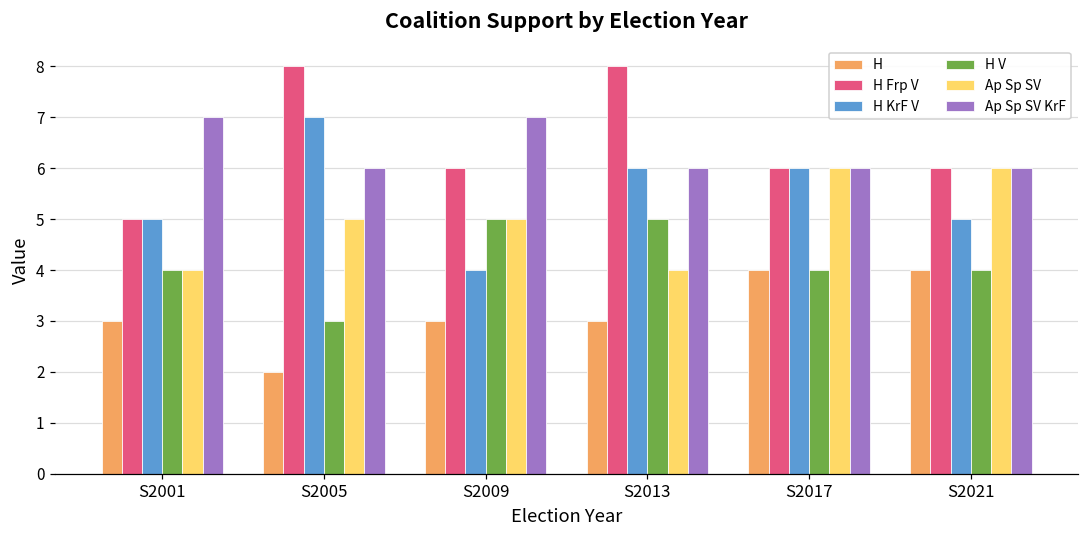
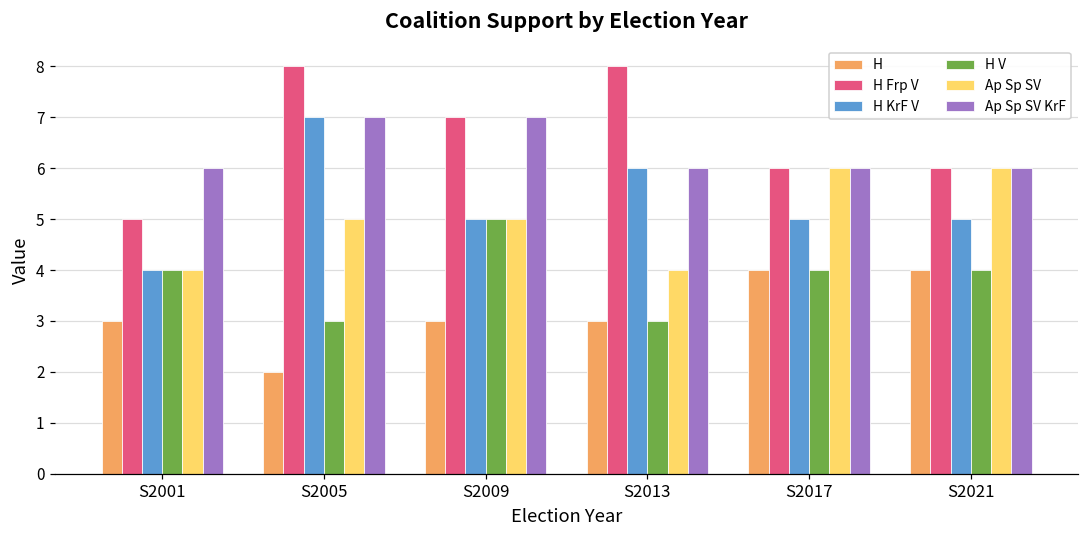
  {
    "H Frp V": {
      "S2001": 5,
      "S2005": 8,
-     "S2009": 6,
+     "S2009": 7,
      "S2013": 8,
      "S2017": 6,
      "S2021": 6
    },
    "H KrF V": {
-     "S2001": 5,
+     "S2001": 4,
      "S2005": 7,
-     "S2009": 4,
+     "S2009": 5,
      "S2013": 6,
-     "S2017": 6,
+     "S2017": 5,
      "S2021": 5
    },
    "H V": {
      "S2001": 4,
      "S2005": 3,
      "S2009": 5,
-     "S2013": 5,
+     "S2013": 3,
      "S2017": 4,
      "S2021": 4
    },
    "Ap Sp SV KrF": {
-     "S2001": 7,
-     "S2005": 6,
+     "S2001": 6,
+     "S2005": 7,
      "S2009": 7,
      "S2013": 6,
      "S2017": 6,
      "S2021": 6
    }
  }
